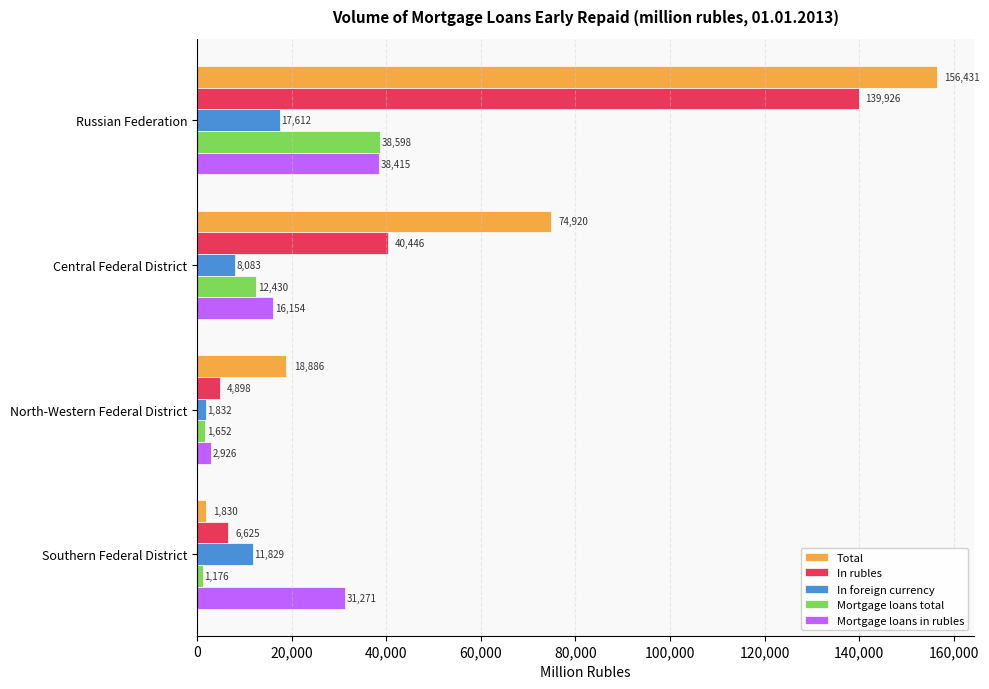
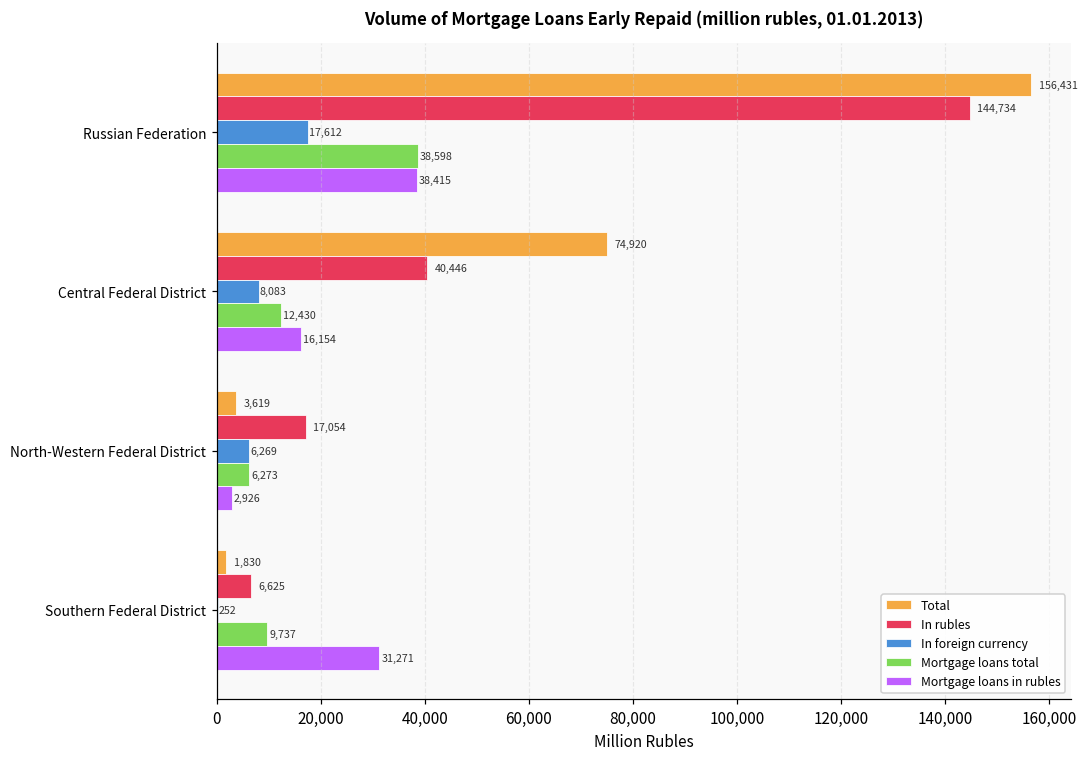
  {
    "Total": {
      "Russian Federation": "156,431",
      "Central Federal District": "74,920",
-     "North-Western Federal District": "18,886",
+     "North-Western Federal District": "3,619",
      "Southern Federal District": "1,830"
    },
    "In rubles": {
-     "Russian Federation": "139,926",
+     "Russian Federation": "144,734",
      "Central Federal District": "40,446",
-     "North-Western Federal District": "4,898",
+     "North-Western Federal District": "17,054",
      "Southern Federal District": "6,625"
    },
    "In foreign currency": {
      "Russian Federation": "17,612",
      "Central Federal District": "8,083",
-     "North-Western Federal District": "1,832",
-     "Southern Federal District": "11,829"
+     "North-Western Federal District": "6,269",
+     "Southern Federal District": "252"
    },
    "Mortgage loans total": {
      "Russian Federation": "38,598",
      "Central Federal District": "12,430",
-     "North-Western Federal District": "1,652",
-     "Southern Federal District": "1,176"
+     "North-Western Federal District": "6,273",
+     "Southern Federal District": "9,737"
    },
    "Mortgage loans in rubles": {
      "Russian Federation": "38,415",
      "Central Federal District": "16,154",
      "North-Western Federal District": "2,926",
      "Southern Federal District": "31,271"
    }
  }
